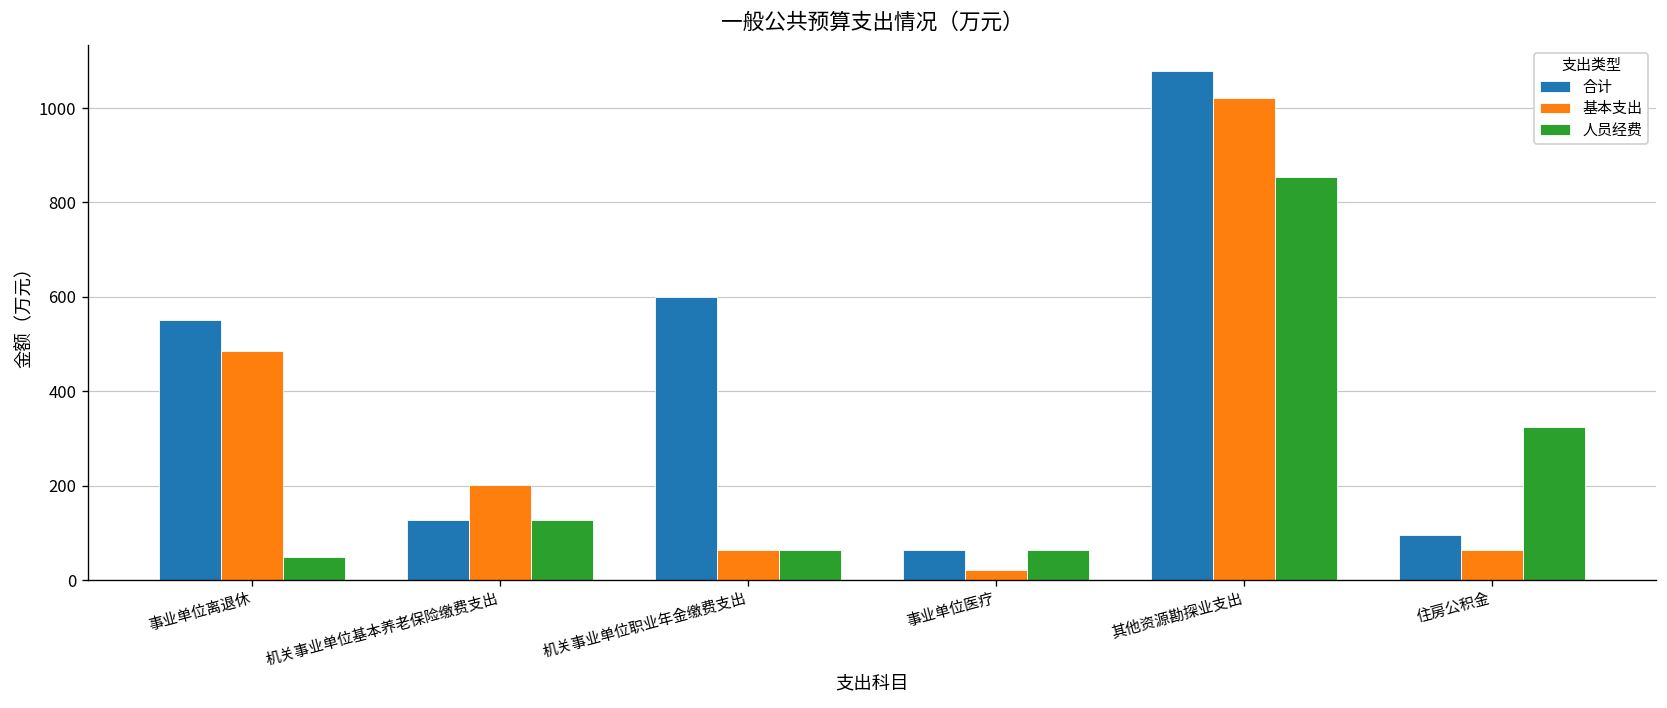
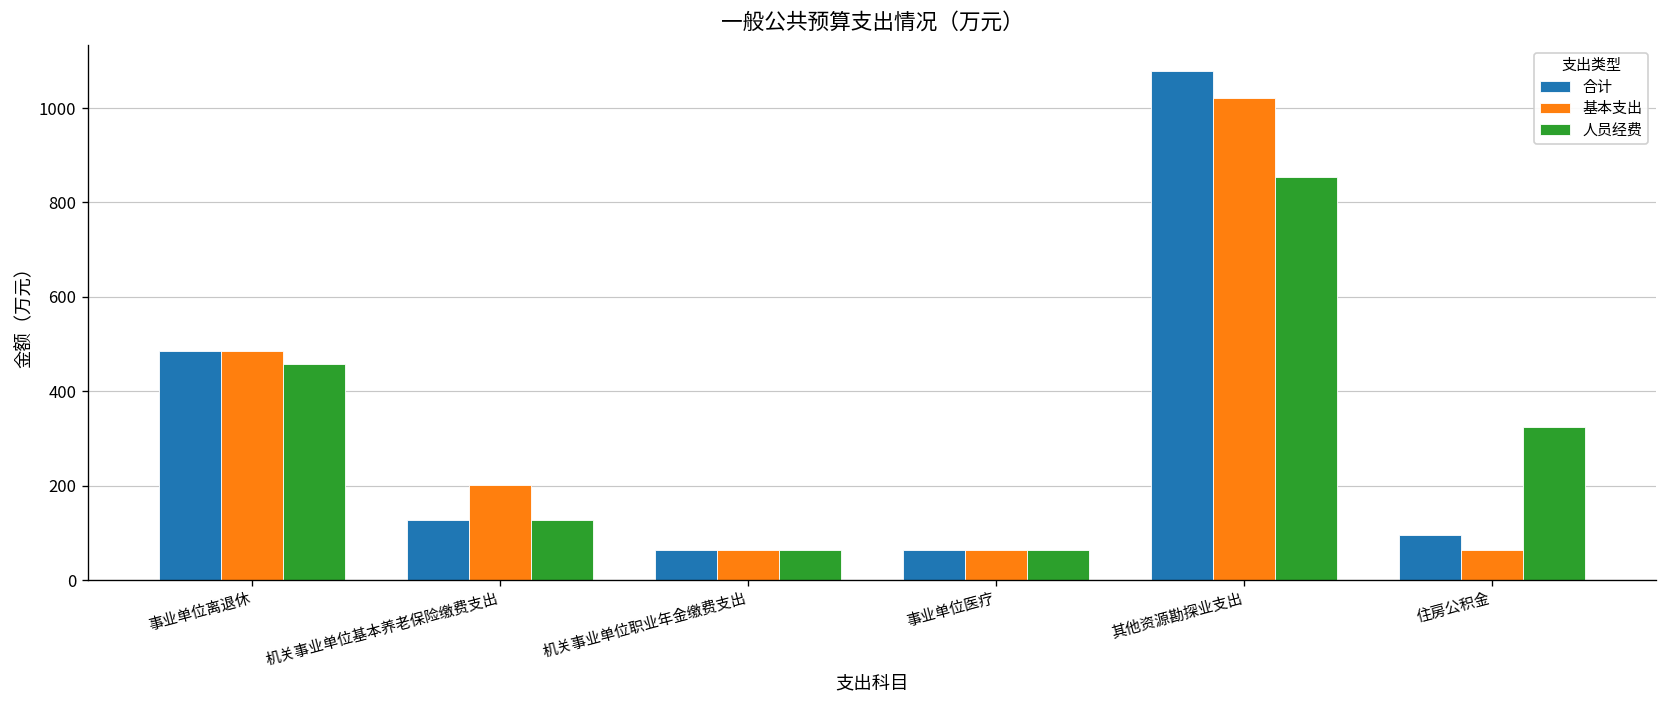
  {
    "合计": {
-     "事业单位离退休": 550,
+     "事业单位离退休": 480,
      "机关事业单位基本养老保险缴费支出": 130,
-     "机关事业单位职业年金缴费支出": 600,
+     "机关事业单位职业年金缴费支出": 60,
      "事业单位医疗": 60,
      "其他资源勘探业支出": 1080,
      "住房公积金": 100
    },
    "基本支出": {
      "事业单位离退休": 480,
      "机关事业单位基本养老保险缴费支出": 200,
      "机关事业单位职业年金缴费支出": 60,
-     "事业单位医疗": 20,
+     "事业单位医疗": 60,
      "其他资源勘探业支出": 1020,
      "住房公积金": 60
    },
    "人员经费": {
-     "事业单位离退休": 50,
+     "事业单位离退休": 460,
      "机关事业单位基本养老保险缴费支出": 130,
      "机关事业单位职业年金缴费支出": 60,
      "事业单位医疗": 60,
      "其他资源勘探业支出": 850,
      "住房公积金": 320
    }
  }
